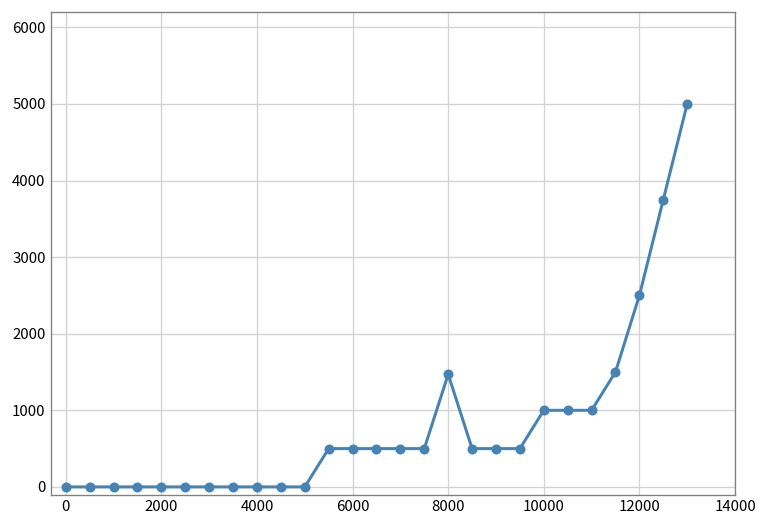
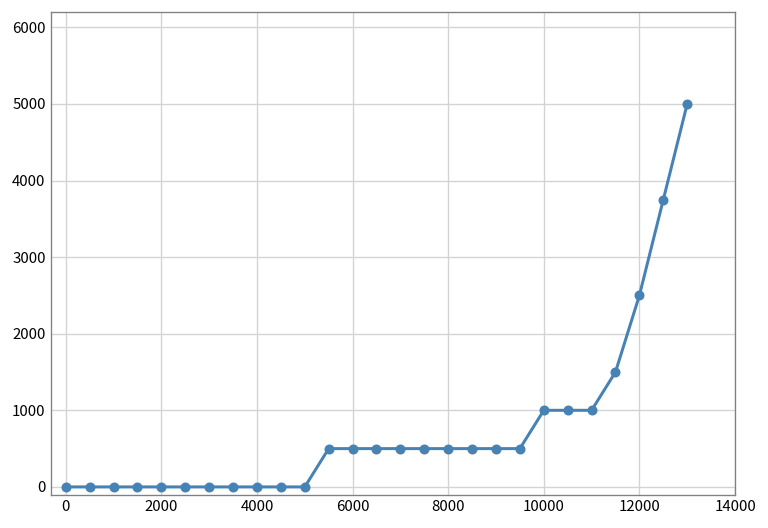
  {
    "0": 0,
    "2000": 0,
    "4000": 0,
    "6000": 500,
-   "8000": 1500,
+   "8000": 500,
    "10000": 1000,
    "12000": 2500
  }
